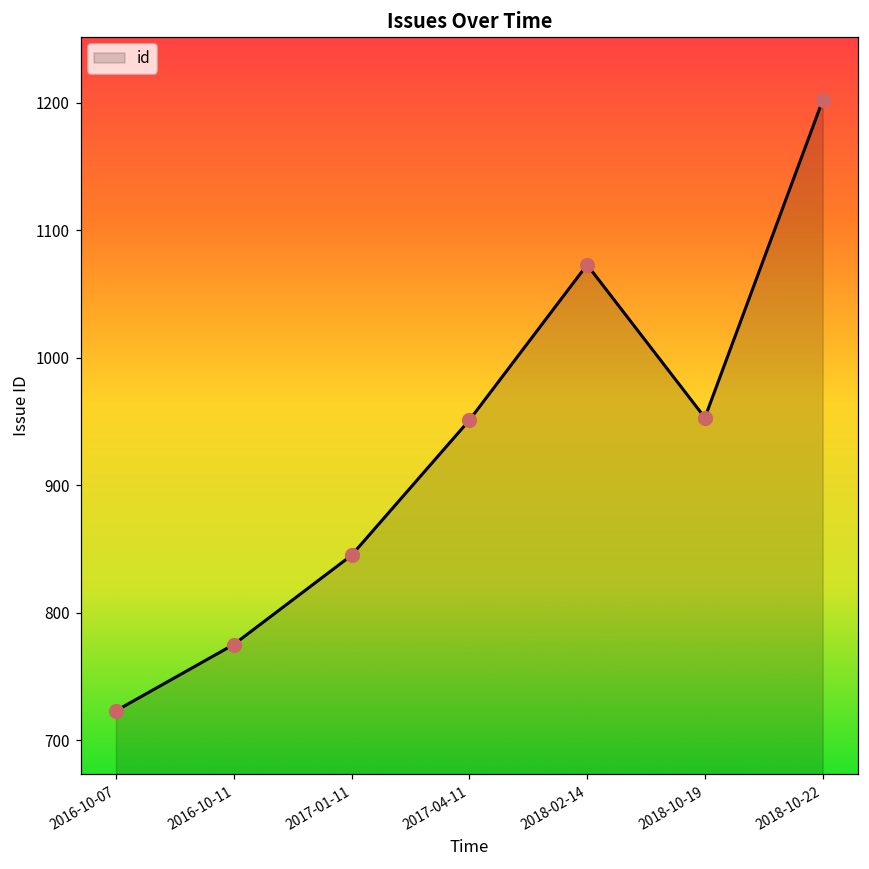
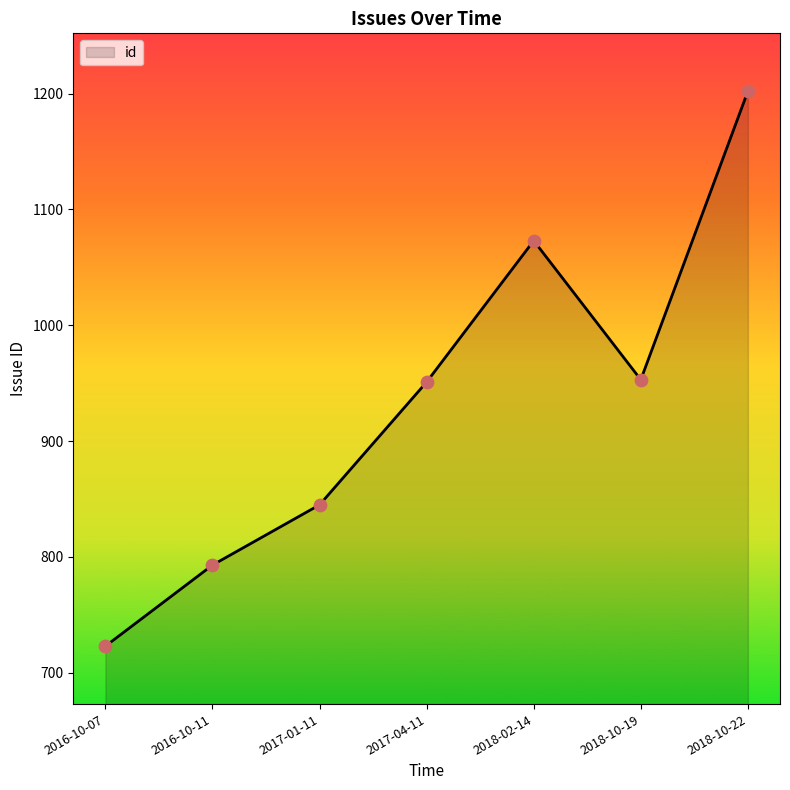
  {
    "2016-10-07": 723,
-   "2016-10-11": 775,
+   "2016-10-11": 793,
    "2017-01-11": 845,
    "2017-04-11": 951,
    "2018-02-14": 1073,
    "2018-10-19": 953,
    "2018-10-22": 1202
  }
